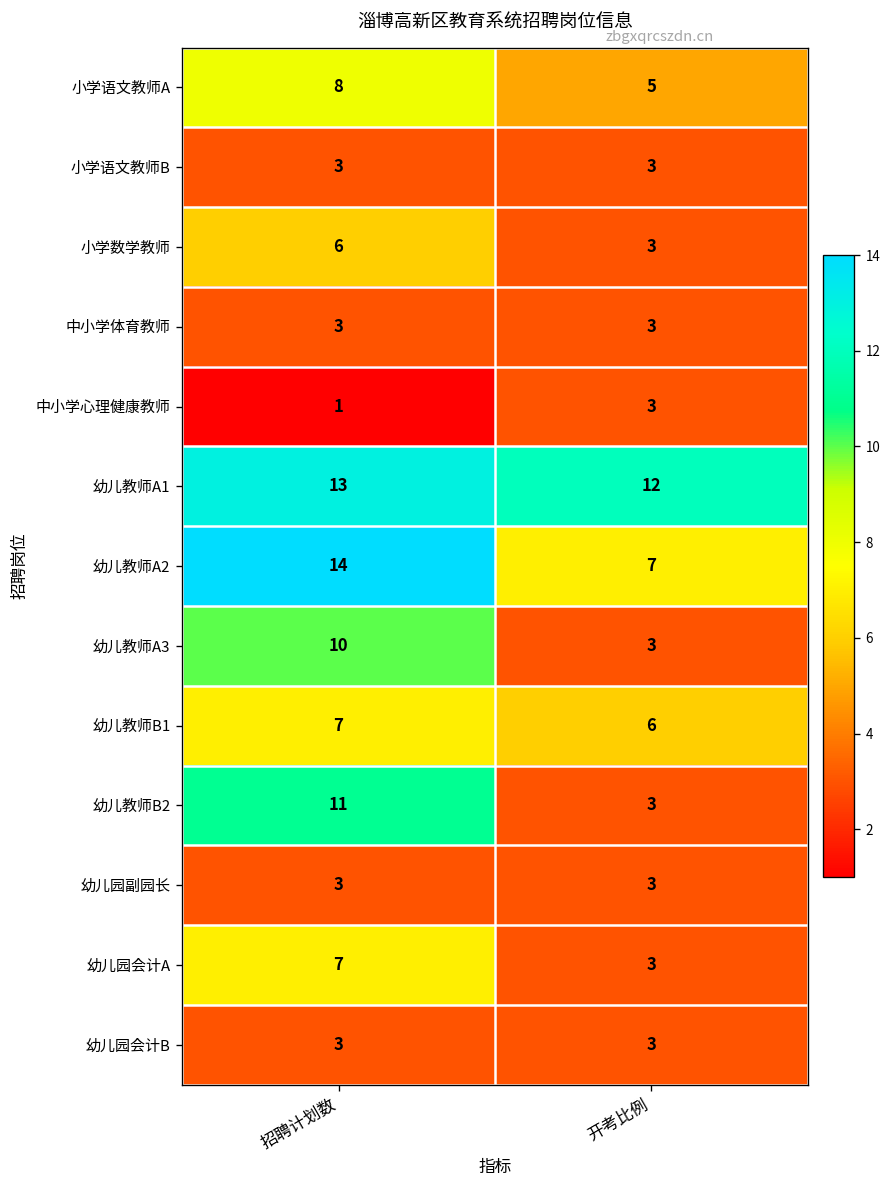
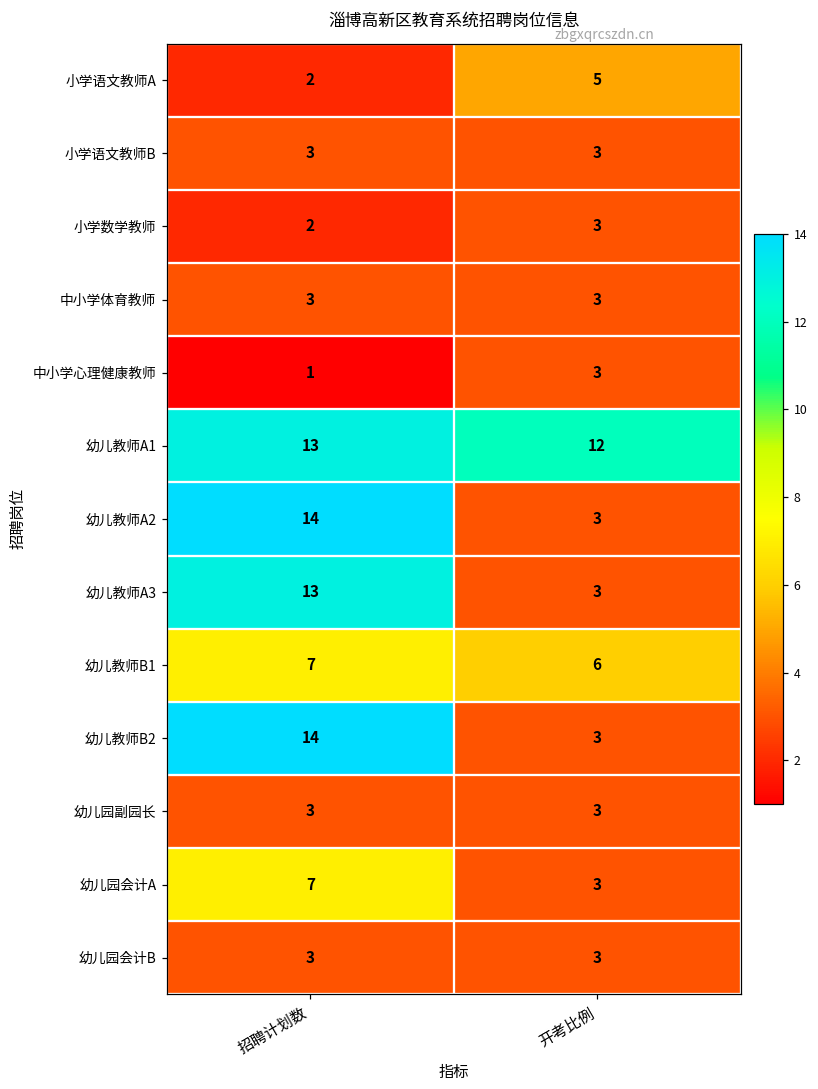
  {
    "小学语文教师A": {
-     "招聘计划数": 8,
+     "招聘计划数": 2,
      "开考比例": 5
    },
    "小学语文教师B": {
      "招聘计划数": 3,
      "开考比例": 3
    },
    "小学数学教师": {
-     "招聘计划数": 6,
+     "招聘计划数": 2,
      "开考比例": 3
    },
    "中小学体育教师": {
      "招聘计划数": 3,
      "开考比例": 3
    },
    "中小学心理健康教师": {
      "招聘计划数": 1,
      "开考比例": 3
    },
    "幼儿教师A1": {
      "招聘计划数": 13,
      "开考比例": 12
    },
    "幼儿教师A2": {
      "招聘计划数": 14,
-     "开考比例": 7
+     "开考比例": 3
    },
    "幼儿教师A3": {
-     "招聘计划数": 10,
+     "招聘计划数": 13,
      "开考比例": 3
    },
    "幼儿教师B1": {
      "招聘计划数": 7,
      "开考比例": 6
    },
    "幼儿教师B2": {
-     "招聘计划数": 11,
+     "招聘计划数": 14,
      "开考比例": 3
    },
    "幼儿园副园长": {
      "招聘计划数": 3,
      "开考比例": 3
    },
    "幼儿园会计A": {
      "招聘计划数": 7,
      "开考比例": 3
    },
    "幼儿园会计B": {
      "招聘计划数": 3,
      "开考比例": 3
    }
  }
